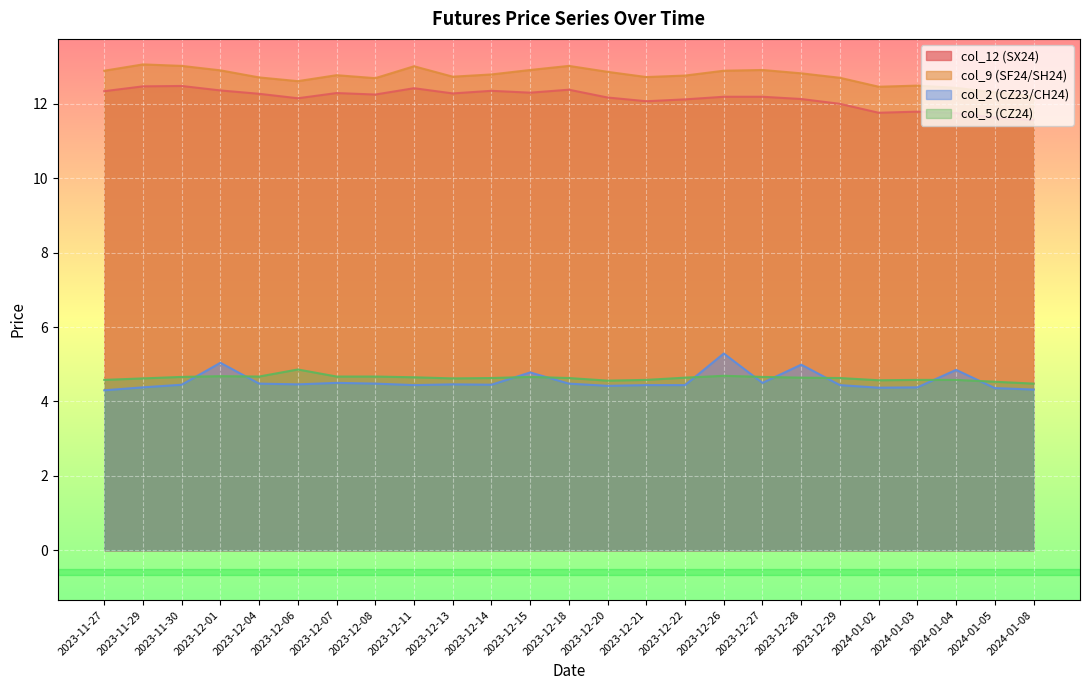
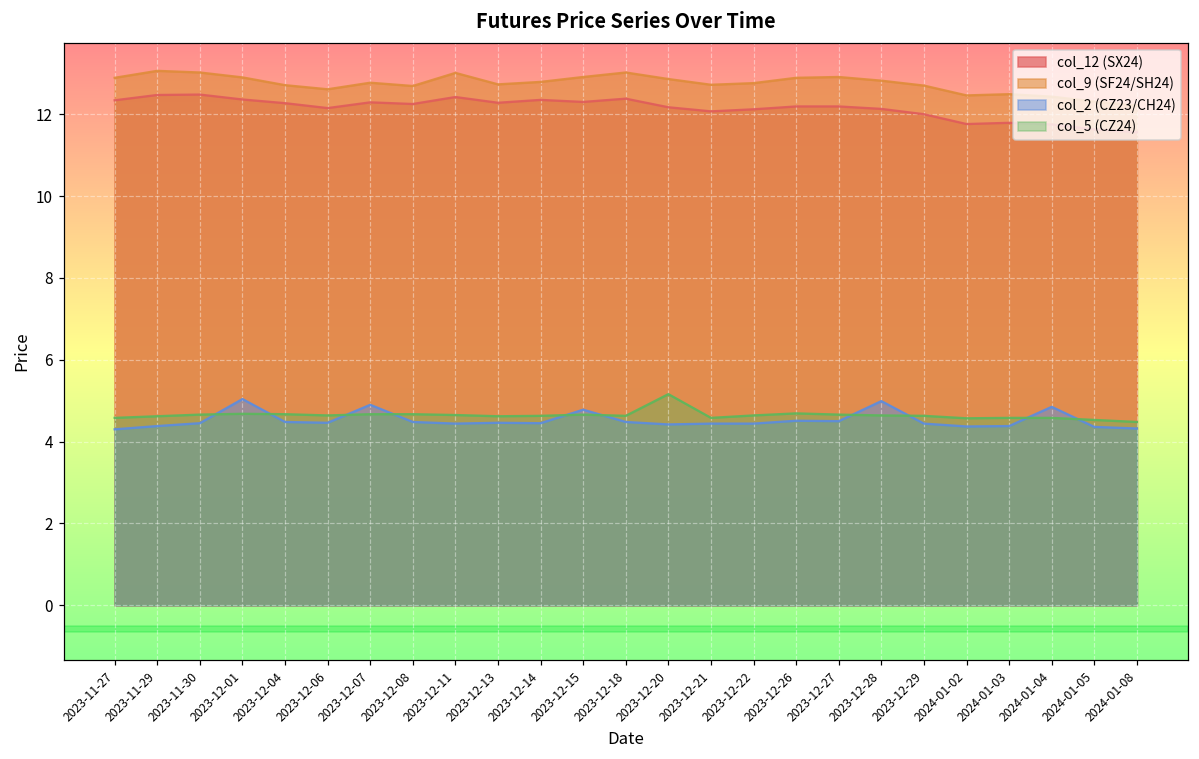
  {
    "col_2 (CZ23/CH24)": {
      "2023-11-27": 4.3,
      "2023-11-29": 4.4,
      "2023-11-30": 4.5,
      "2023-12-01": 5.0,
      "2023-12-04": 4.5,
      "2023-12-06": 4.5,
-     "2023-12-07": 4.5,
+     "2023-12-07": 4.9,
      "2023-12-08": 4.5,
      "2023-12-11": 4.4,
      "2023-12-13": 4.5,
      "2023-12-14": 4.5,
      "2023-12-15": 4.8,
      "2023-12-18": 4.5,
      "2023-12-20": 4.4,
      "2023-12-21": 4.4,
      "2023-12-22": 4.4,
-     "2023-12-26": 5.3,
+     "2023-12-26": 4.5,
      "2023-12-27": 4.5,
      "2023-12-28": 5.0,
      "2023-12-29": 4.4,
      "2024-01-02": 4.4,
      "2024-01-03": 4.4,
      "2024-01-04": 4.9,
      "2024-01-05": 4.4,
      "2024-01-08": 4.3
    },
    "col_5 (CZ24)": {
      "2023-11-27": 4.6,
      "2023-11-29": 4.6,
      "2023-11-30": 4.7,
      "2023-12-01": 4.7,
      "2023-12-04": 4.7,
-     "2023-12-06": 4.9,
+     "2023-12-06": 4.6,
      "2023-12-07": 4.7,
      "2023-12-08": 4.7,
      "2023-12-11": 4.7,
      "2023-12-13": 4.6,
      "2023-12-14": 4.6,
      "2023-12-15": 4.7,
      "2023-12-18": 4.6,
-     "2023-12-20": 4.6,
+     "2023-12-20": 5.2,
      "2023-12-21": 4.6,
      "2023-12-22": 4.6,
      "2023-12-26": 4.7,
      "2023-12-27": 4.7,
      "2023-12-28": 4.6,
      "2023-12-29": 4.6,
      "2024-01-02": 4.6,
      "2024-01-03": 4.6,
      "2024-01-04": 4.6,
      "2024-01-05": 4.5,
      "2024-01-08": 4.5
    }
  }
